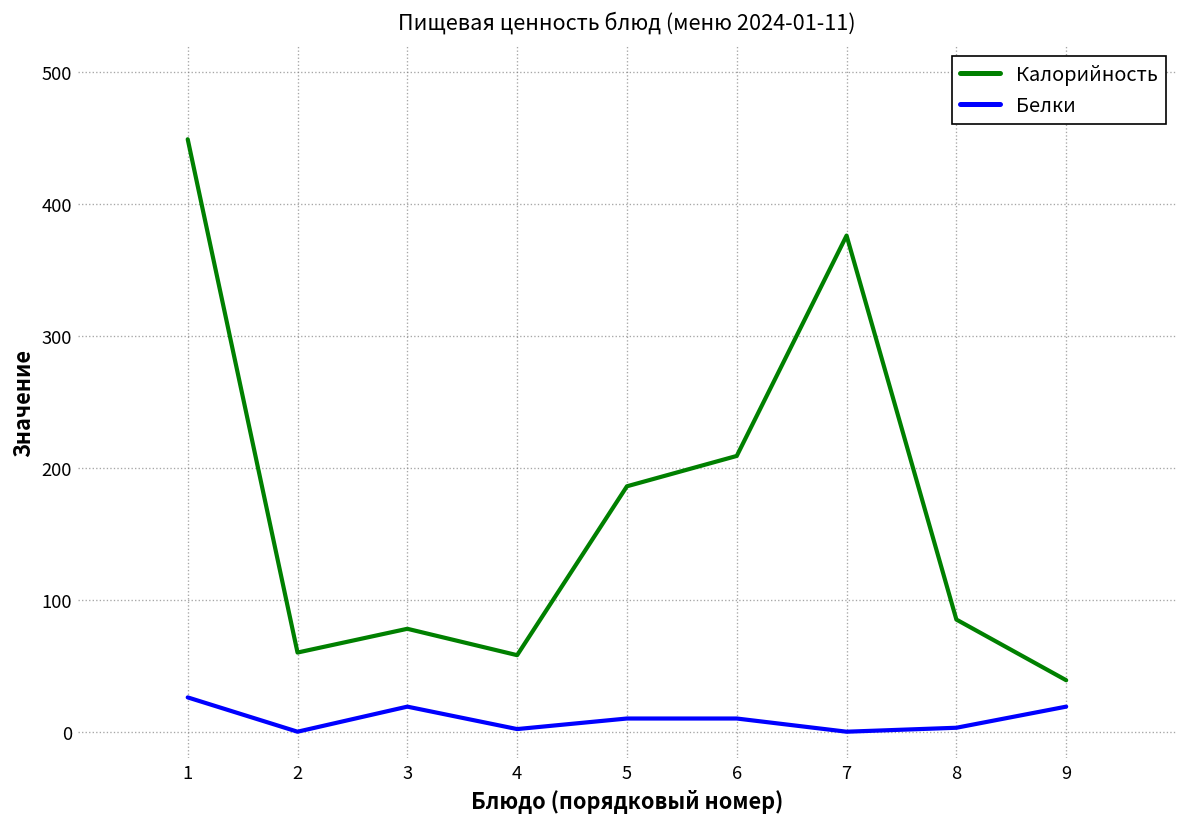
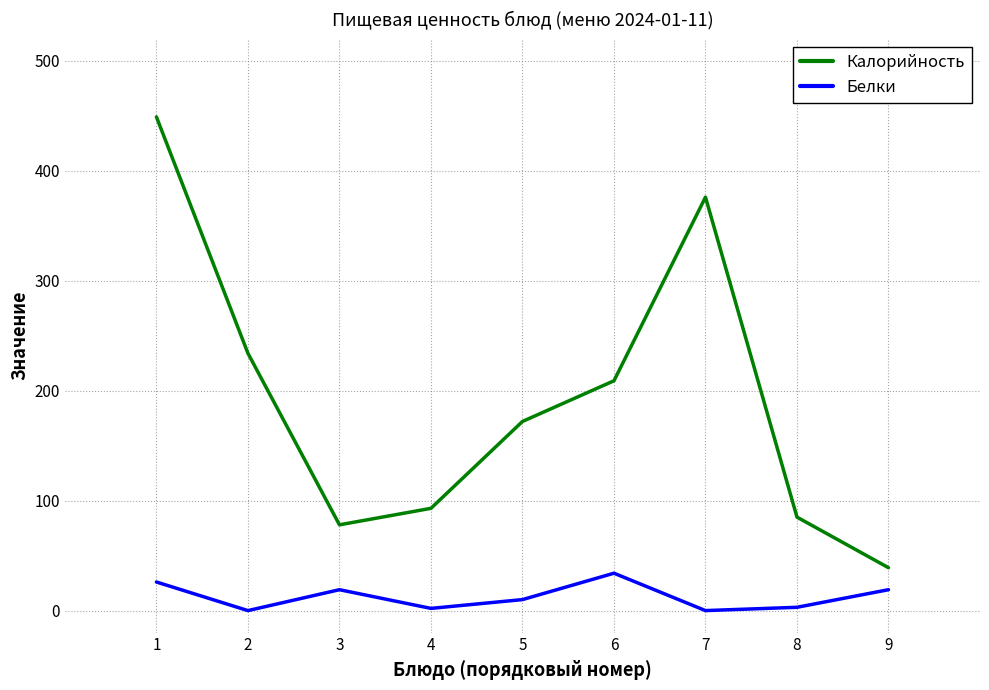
  {
    "Калорийность": {
      "1": 449,
-     "2": 60,
+     "2": 234,
      "3": 78,
-     "4": 58,
-     "5": 186,
+     "4": 93,
+     "5": 172,
      "6": 209,
      "7": 376,
      "8": 85,
      "9": 39
    },
    "Белки": {
      "1": 26,
      "2": 0,
      "3": 19,
      "4": 2,
      "5": 10,
-     "6": 10,
+     "6": 34,
      "7": 0,
      "8": 3,
      "9": 19
    }
  }
